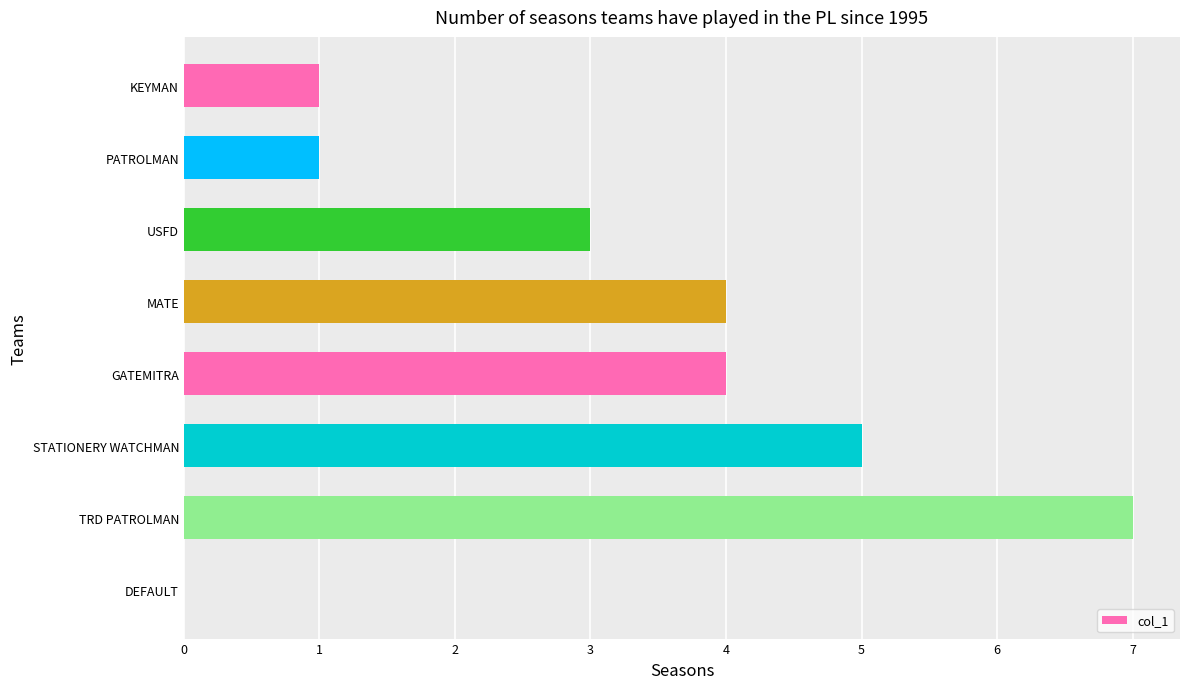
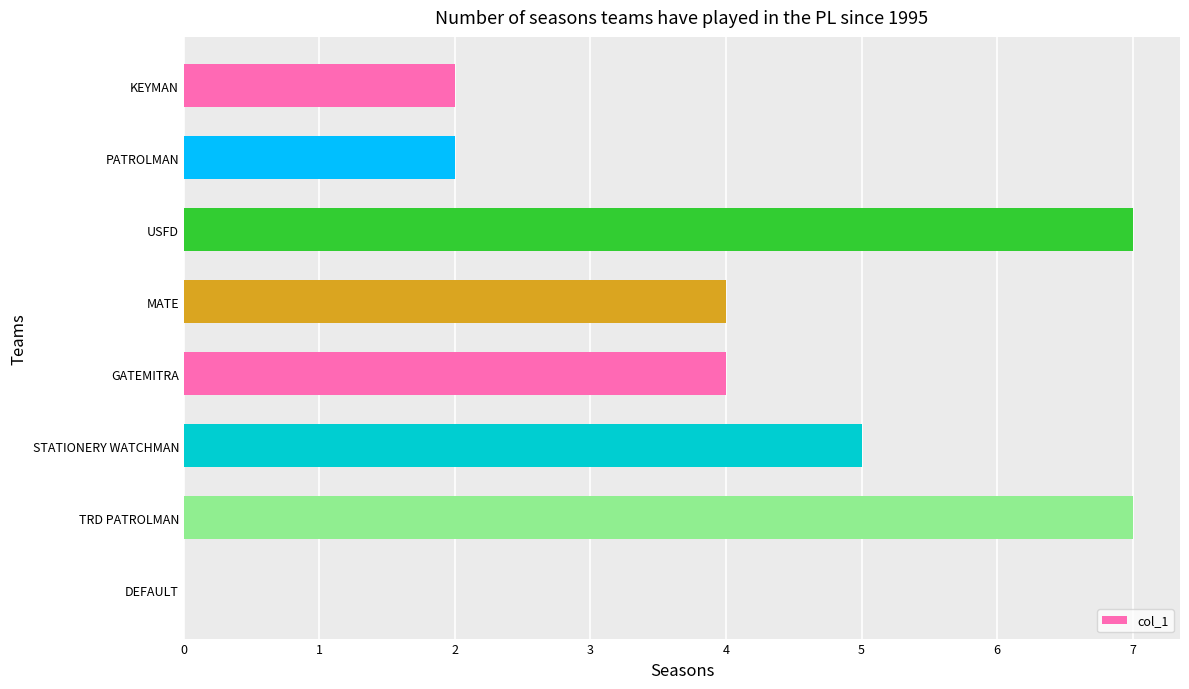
  {
-   "KEYMAN": 1,
-   "PATROLMAN": 1,
-   "USFD": 3,
+   "KEYMAN": 2,
+   "PATROLMAN": 2,
+   "USFD": 7,
    "MATE": 4,
    "GATEMITRA": 4,
    "STATIONERY WATCHMAN": 5,
    "TRD PATROLMAN": 7,
    "DEFAULT": 0
  }
